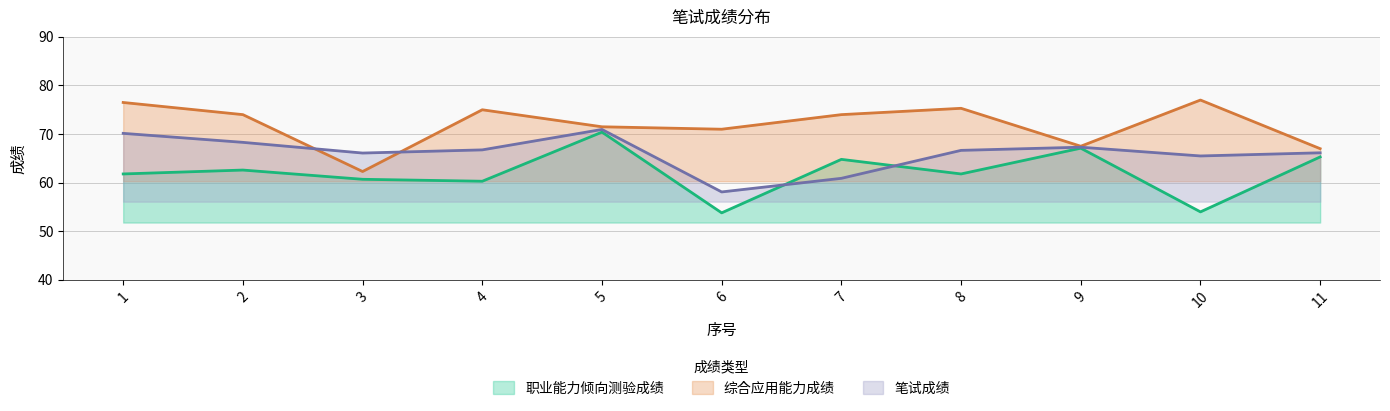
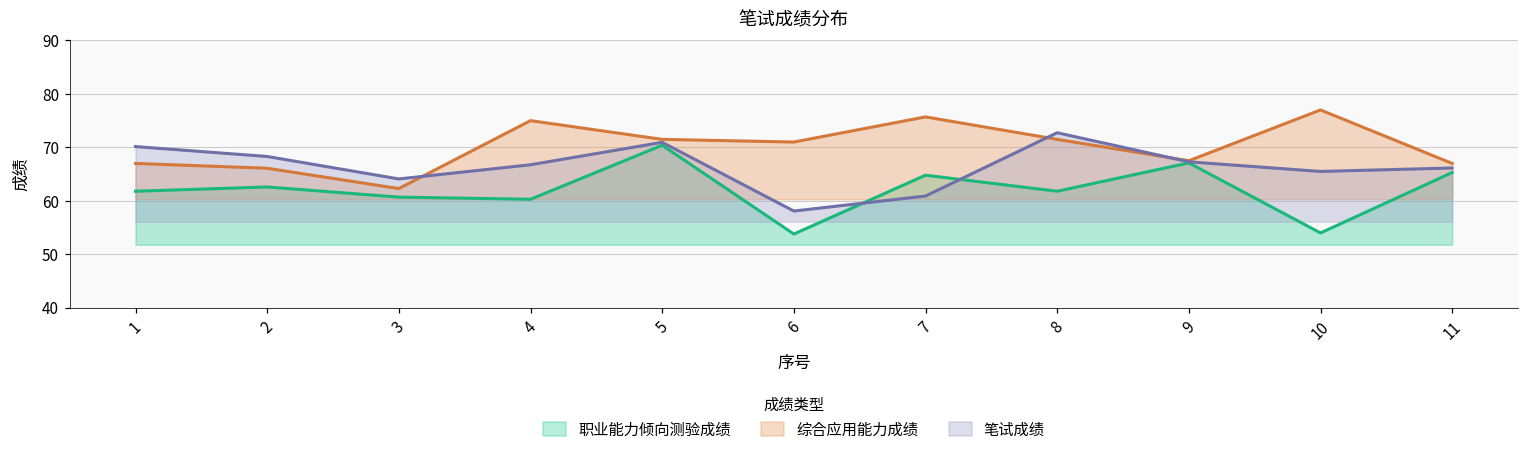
  {
    "职业能力倾向测验成绩": {
      "1": 62,
      "2": 63,
      "3": 61,
      "4": 60,
      "5": 70,
      "6": 54,
      "7": 65,
      "8": 62,
      "10": 54,
      "11": 65
    },
    "综合应用能力成绩": {
-     "1": 77,
-     "2": 74,
+     "1": 67,
+     "2": 66,
      "3": 62,
      "4": 75,
      "5": 72,
      "6": 71,
-     "7": 74,
-     "8": 75,
+     "7": 76,
+     "8": 72,
      "10": 77,
      "11": 67
    },
    "笔试成绩": {
      "1": 70,
      "2": 68,
-     "3": 66,
+     "3": 64,
      "4": 67,
      "5": 71,
      "6": 58,
      "7": 61,
-     "8": 67,
+     "8": 73,
      "10": 66,
      "11": 66
    }
  }
